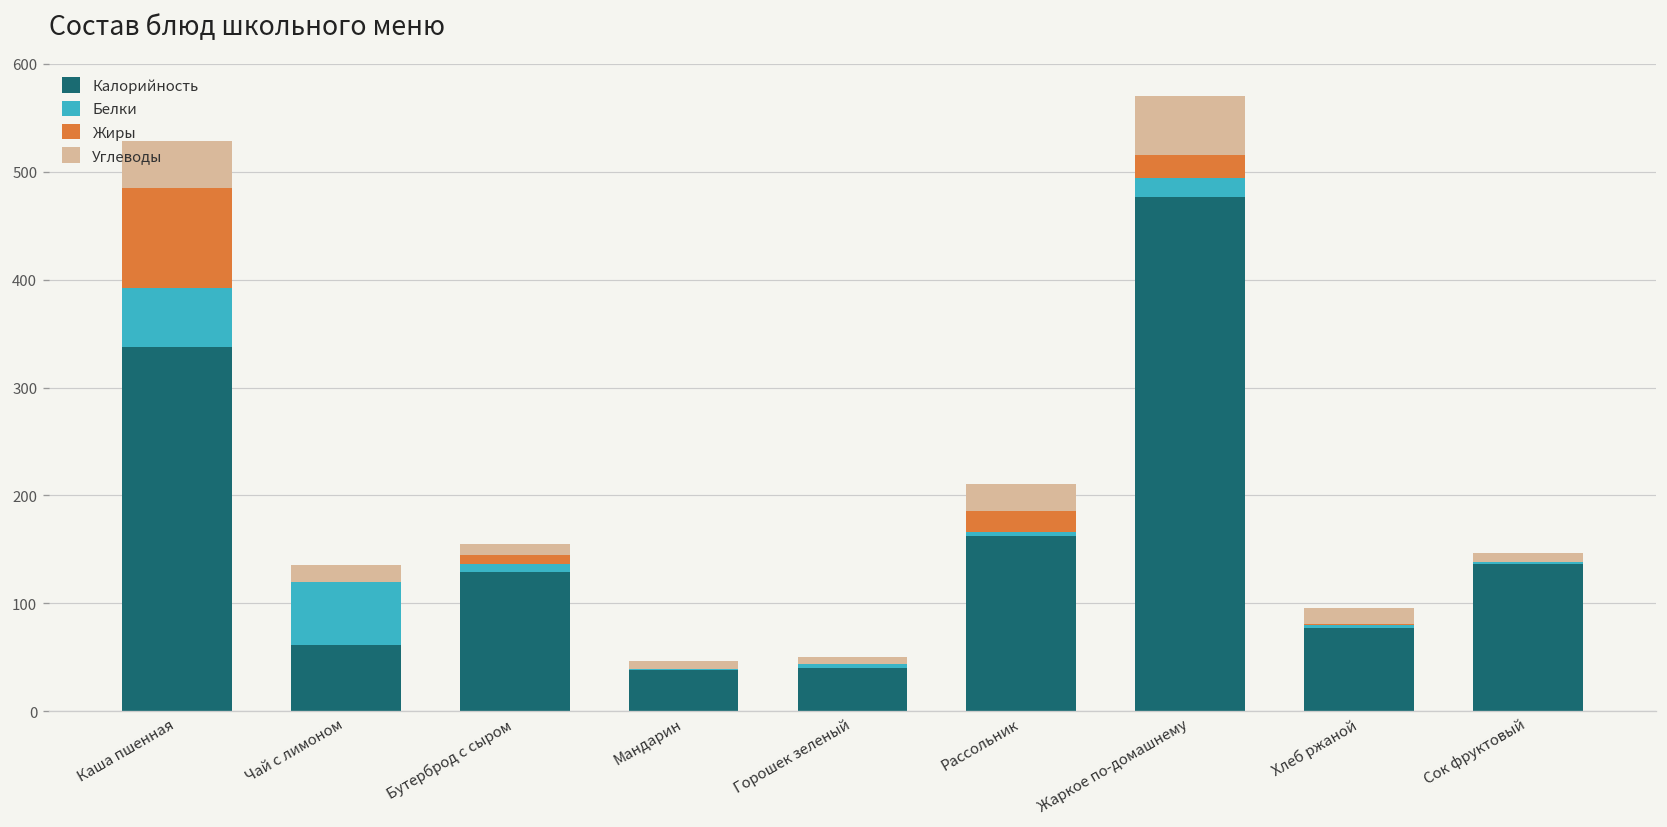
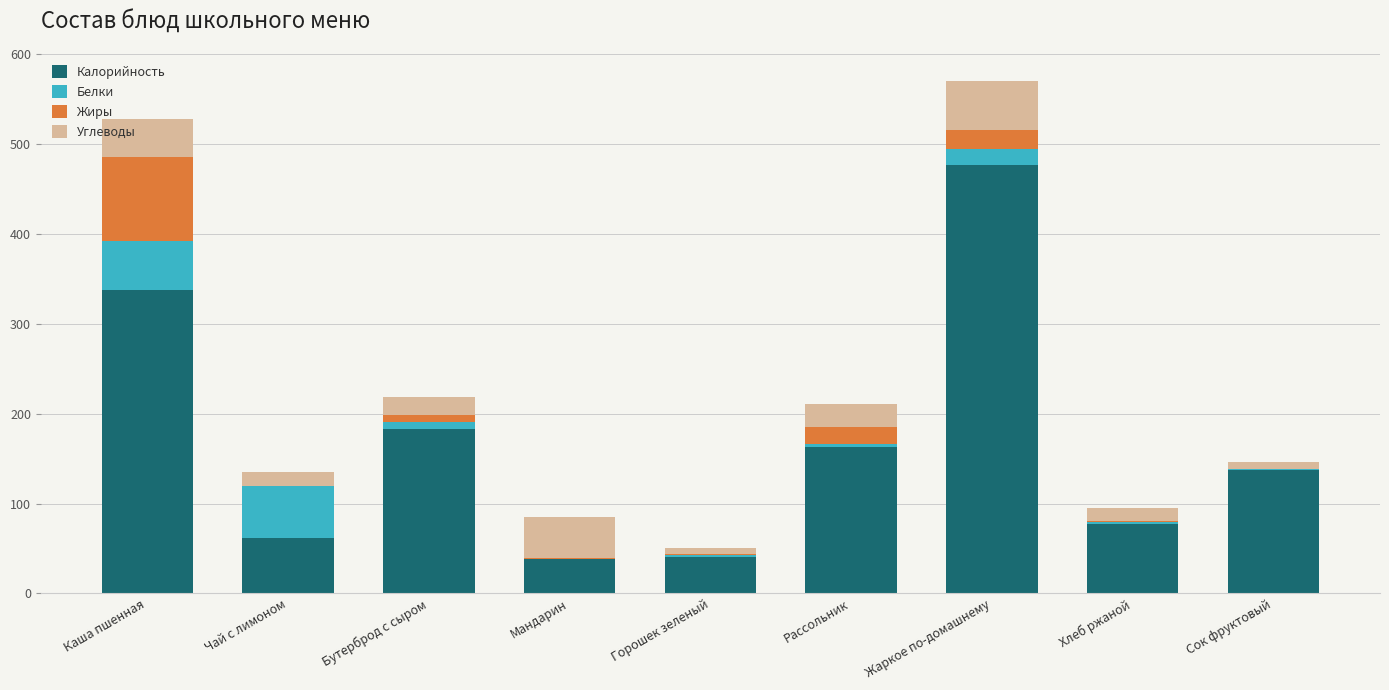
  {
    "Калорийность": {
      "Каша пшенная": 340,
      "Чай с лимоном": 60,
-     "Бутерброд с сыром": 130,
+     "Бутерброд с сыром": 180,
      "Мандарин": 40,
      "Горошек зеленый": 40,
      "Рассольник": 160,
      "Жаркое по-домашнему": 480,
      "Хлеб ржаной": 80,
      "Сок фруктовый": 140
    },
    "Белки": {
      "Каша пшенная": 60,
      "Чай с лимоном": 60,
      "Бутерброд с сыром": 10,
      "Горошек зеленый": 0,
      "Рассольник": 0,
      "Жаркое по-домашнему": 20,
      "Хлеб ржаной": 0
    },
    "Жиры": {
      "Каша пшенная": 90,
      "Чай с лимоном": 0,
      "Бутерброд с сыром": 10,
      "Рассольник": 20,
      "Жаркое по-домашнему": 20,
      "Сок фруктовый": 0
    },
    "Углеводы": {
      "Каша пшенная": 40,
      "Чай с лимоном": 20,
-     "Бутерброд с сыром": 10,
-     "Мандарин": 10,
+     "Бутерброд с сыром": 20,
+     "Мандарин": 50,
      "Горошек зеленый": 10,
      "Рассольник": 20,
      "Жаркое по-домашнему": 50,
      "Хлеб ржаной": 20,
      "Сок фруктовый": 10
    }
  }
